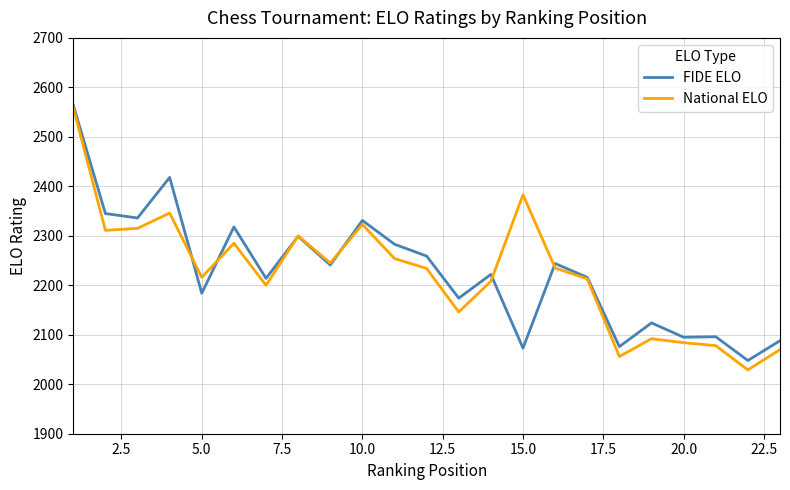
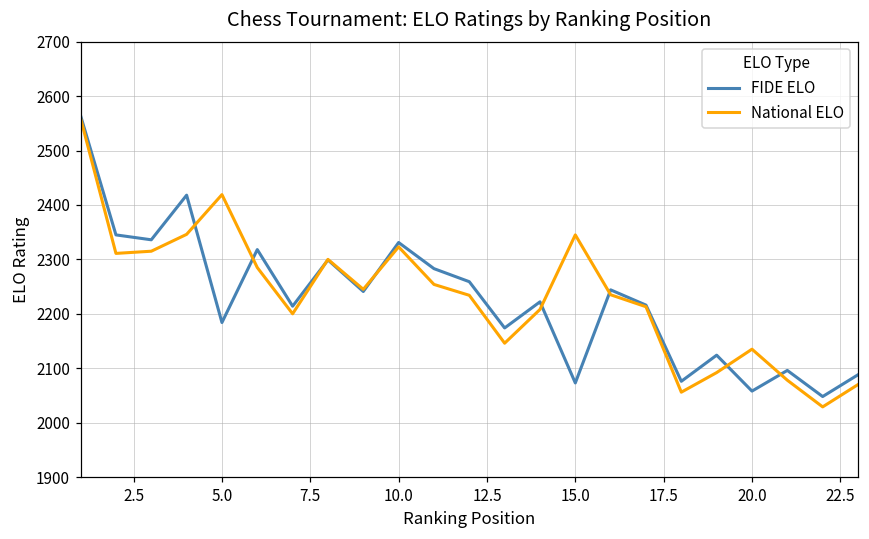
  {
    "FIDE ELO": {
      "5.0": 2180,
      "10.0": 2330,
      "15.0": 2070,
-     "20.0": 2100
+     "20.0": 2060
    },
    "National ELO": {
-     "5.0": 2220,
+     "5.0": 2420,
      "10.0": 2320,
-     "15.0": 2380,
-     "20.0": 2080
+     "15.0": 2350,
+     "20.0": 2140
    }
  }
